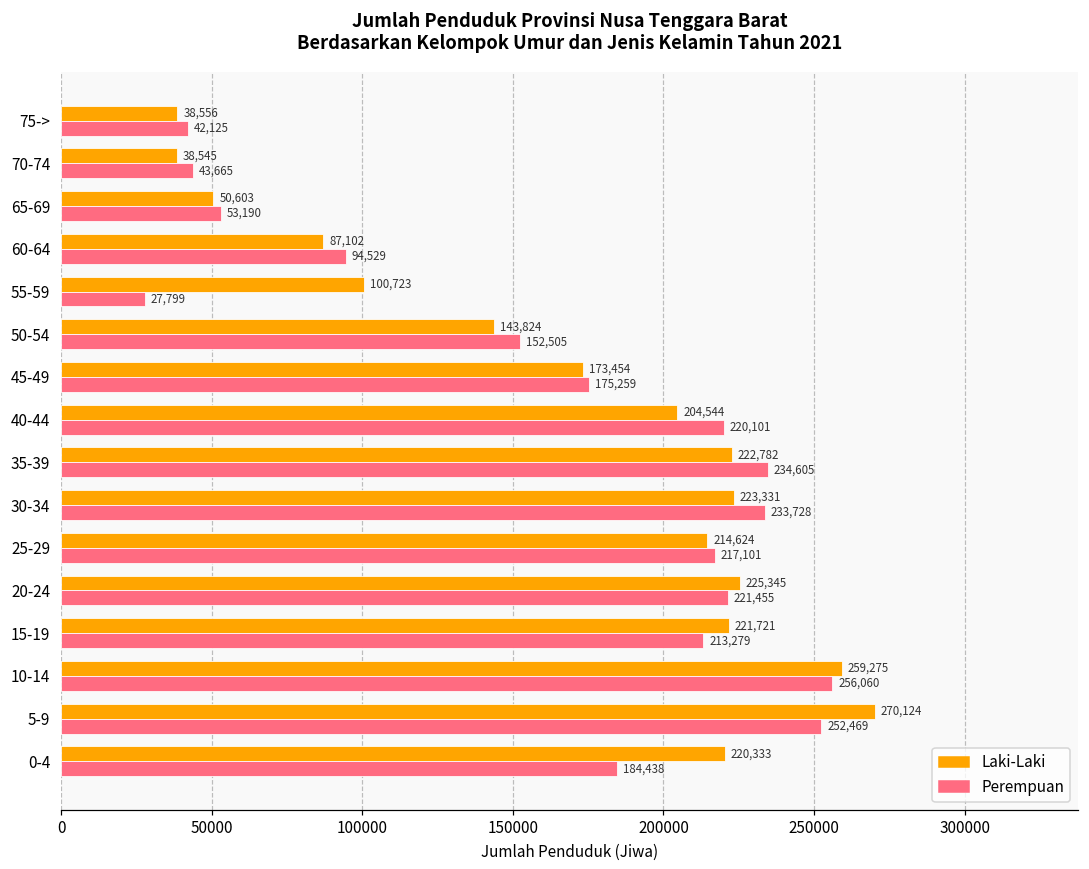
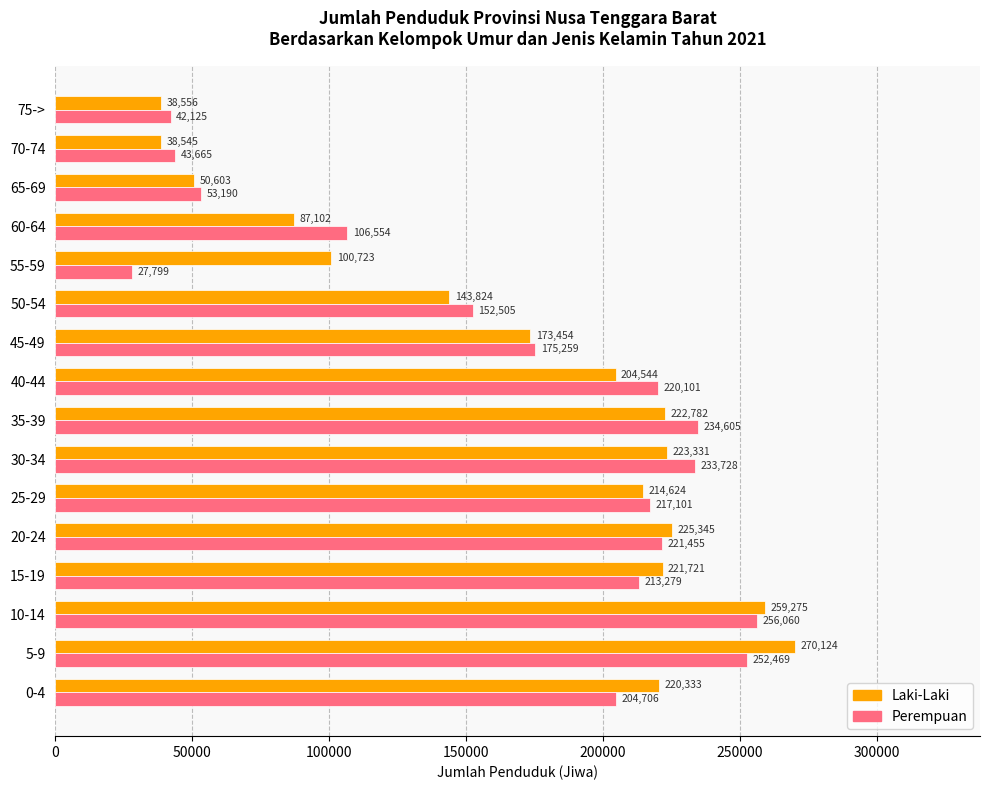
  {
    "Laki-Laki": {
      "75->": "38,556",
      "70-74": "38,545",
      "65-69": "50,603",
      "60-64": "87,102",
      "55-59": "100,723",
      "50-54": "143,824",
      "45-49": "173,454",
      "40-44": "204,544",
      "35-39": "222,782",
      "30-34": "223,331",
      "25-29": "214,624",
      "20-24": "225,345",
      "15-19": "221,721",
      "10-14": "259,275",
      "5-9": "270,124",
      "0-4": "220,333"
    },
    "Perempuan": {
      "75->": "42,125",
      "70-74": "43,665",
      "65-69": "53,190",
-     "60-64": "94,529",
+     "60-64": "106,554",
      "55-59": "27,799",
      "50-54": "152,505",
      "45-49": "175,259",
      "40-44": "220,101",
      "35-39": "234,605",
      "30-34": "233,728",
      "25-29": "217,101",
      "20-24": "221,455",
      "15-19": "213,279",
      "10-14": "256,060",
      "5-9": "252,469",
-     "0-4": "184,438"
+     "0-4": "204,706"
    }
  }
